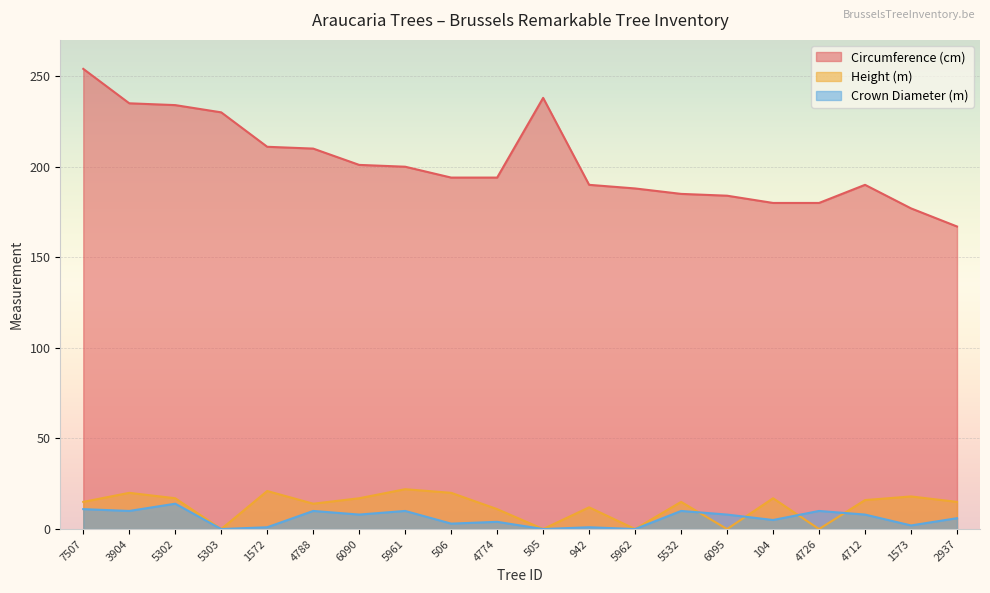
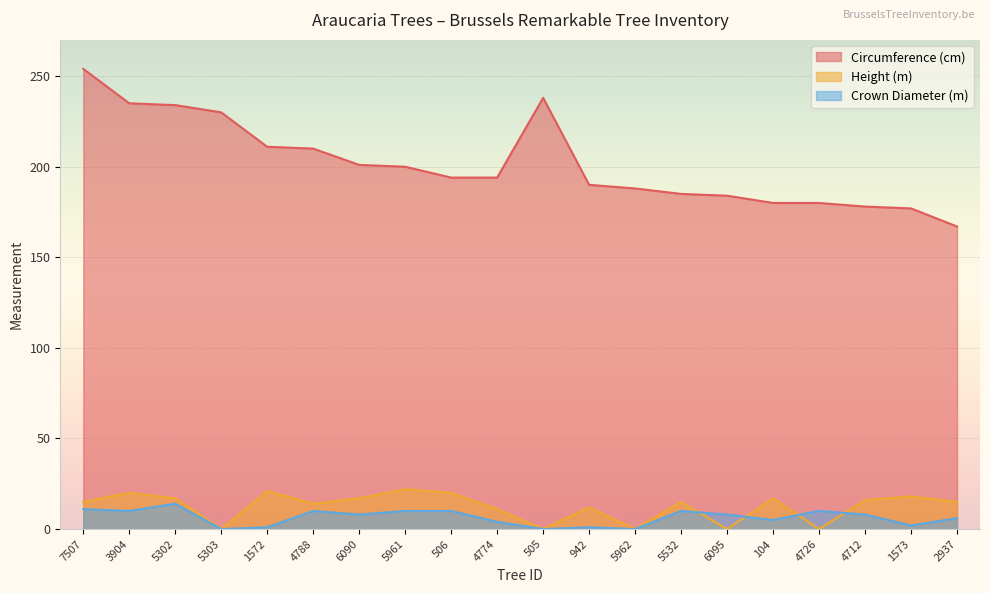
  {
    "Circumference (cm)": {
      "7507": 254,
      "3904": 235,
      "5302": 234,
      "5303": 230,
      "1572": 211,
      "4788": 210,
      "6090": 201,
      "5961": 200,
      "506": 194,
      "4774": 194,
      "505": 238,
      "942": 190,
      "5962": 188,
      "5532": 185,
      "6095": 184,
      "104": 180,
      "4726": 180,
-     "4712": 190,
+     "4712": 178,
      "1573": 177,
      "2937": 167
    },
    "Height (m)": {
      "7507": 15,
      "3904": 20,
      "5302": 17,
      "1572": 21,
      "4788": 14,
      "6090": 17,
      "5961": 22,
      "506": 20,
      "4774": 11,
      "942": 12,
      "5532": 15,
      "6095": 0,
      "104": 17,
      "4726": 0,
      "4712": 16,
      "1573": 18,
      "2937": 15
    },
    "Crown Diameter (m)": {
      "7507": 11,
      "3904": 10,
      "5302": 14,
      "1572": 1,
      "4788": 10,
      "6090": 8,
      "5961": 10,
-     "506": 3,
+     "506": 10,
      "4774": 4,
      "942": 1,
      "5532": 10,
      "6095": 8,
      "104": 5,
      "4726": 10,
      "4712": 8,
      "1573": 2,
      "2937": 6
    }
  }
